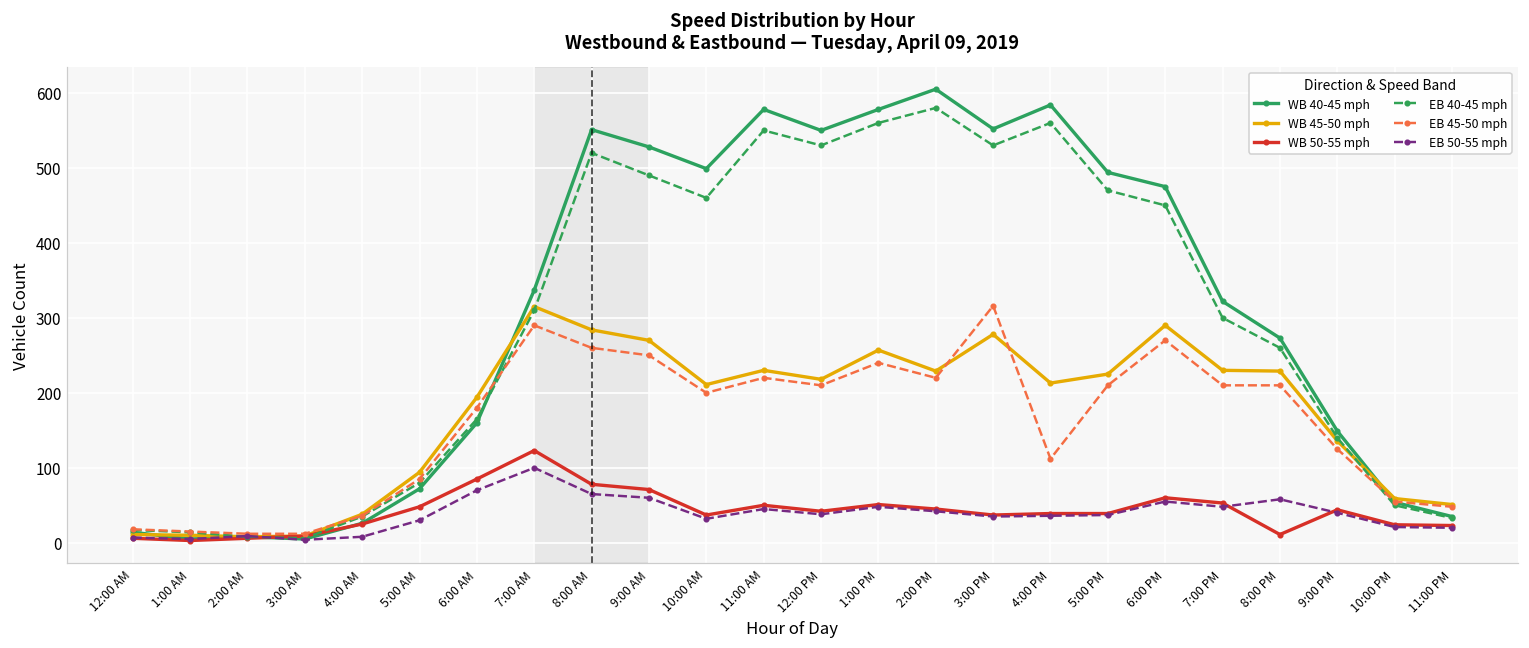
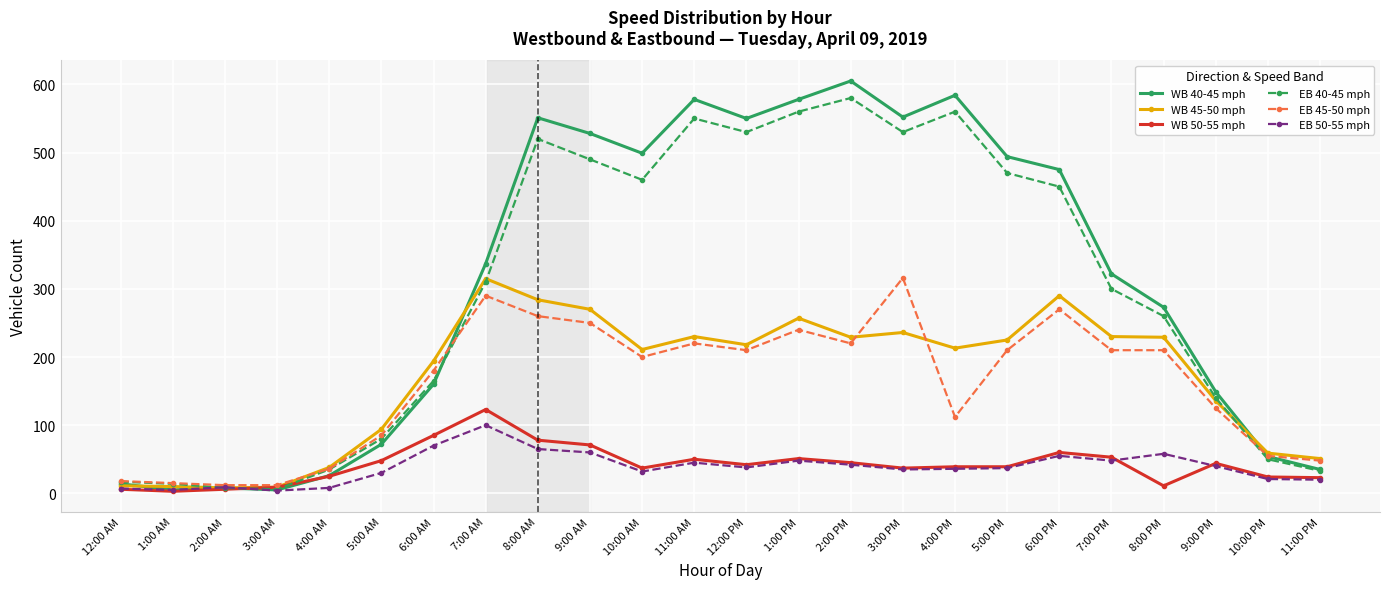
  {
    "WB 45-50 mph": {
      "1:00 AM": 10,
      "5:00 AM": 90,
      "6:00 AM": 190,
      "7:00 AM": 320,
      "8:00 AM": 280,
      "9:00 AM": 270,
      "10:00 AM": 210,
      "11:00 AM": 230,
      "12:00 PM": 220,
      "1:00 PM": 260,
      "2:00 PM": 230,
-     "3:00 PM": 280,
+     "3:00 PM": 240,
      "4:00 PM": 210,
      "5:00 PM": 230,
      "6:00 PM": 290,
      "7:00 PM": 230,
      "8:00 PM": 230,
      "9:00 PM": 140,
      "10:00 PM": 60
    },
    "WB 50-55 mph": {
      "5:00 AM": 50,
      "6:00 AM": 90,
      "7:00 AM": 120,
      "8:00 AM": 80,
      "9:00 AM": 70,
      "10:00 AM": 40,
      "11:00 AM": 50,
      "12:00 PM": 40,
      "6:00 PM": 60,
      "7:00 PM": 50,
      "8:00 PM": 10,
      "9:00 PM": 40
    },
    "EB 45-50 mph": {
      "5:00 AM": 90,
      "6:00 AM": 180,
      "7:00 AM": 290,
      "8:00 AM": 260,
      "9:00 AM": 250,
      "10:00 AM": 200,
      "11:00 AM": 220,
      "12:00 PM": 210,
      "1:00 PM": 240,
      "2:00 PM": 220,
      "3:00 PM": 320,
      "4:00 PM": 110,
      "5:00 PM": 210,
      "6:00 PM": 270,
      "7:00 PM": 210,
      "8:00 PM": 210,
      "9:00 PM": 130
    },
    "EB 50-55 mph": {
      "4:00 AM": 10,
      "5:00 AM": 30,
      "6:00 AM": 70,
      "7:00 AM": 100,
      "8:00 AM": 70,
      "9:00 AM": 60,
      "10:00 AM": 30,
      "11:00 AM": 50,
      "12:00 PM": 40,
      "6:00 PM": 60,
      "7:00 PM": 50,
      "8:00 PM": 60,
      "9:00 PM": 40
    }
  }
